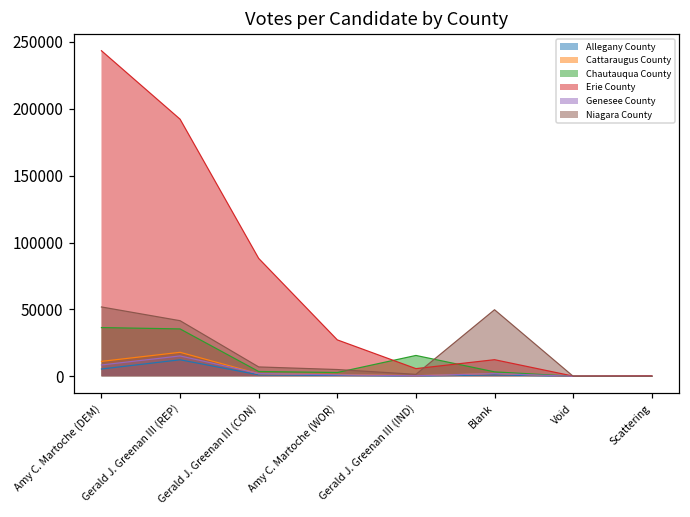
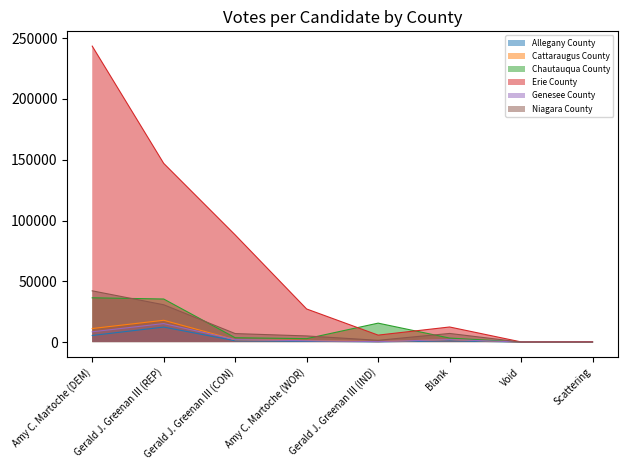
  {
    "Allegany County": {
      "Amy C. Martoche (DEM)": 5000,
      "Gerald J. Greenan III (REP)": 12000
    },
    "Cattaraugus County": {
      "Amy C. Martoche (DEM)": 11000,
      "Gerald J. Greenan III (REP)": 18000
    },
    "Chautauqua County": {
      "Amy C. Martoche (DEM)": 36000,
      "Gerald J. Greenan III (REP)": 35000,
      "Gerald J. Greenan III (IND)": 16000
    },
    "Erie County": {
      "Amy C. Martoche (DEM)": 243000,
-     "Gerald J. Greenan III (REP)": 192000,
+     "Gerald J. Greenan III (REP)": 147000,
      "Gerald J. Greenan III (CON)": 88000,
      "Amy C. Martoche (WOR)": 27000,
      "Gerald J. Greenan III (IND)": 6000,
      "Blank": 12000
    },
    "Genesee County": {
      "Amy C. Martoche (DEM)": 8000,
      "Gerald J. Greenan III (REP)": 15000
    },
    "Niagara County": {
-     "Amy C. Martoche (DEM)": 52000,
-     "Gerald J. Greenan III (REP)": 42000,
+     "Amy C. Martoche (DEM)": 42000,
+     "Gerald J. Greenan III (REP)": 31000,
      "Gerald J. Greenan III (CON)": 7000,
      "Amy C. Martoche (WOR)": 5000,
-     "Blank": 50000
+     "Blank": 7000
    }
  }
